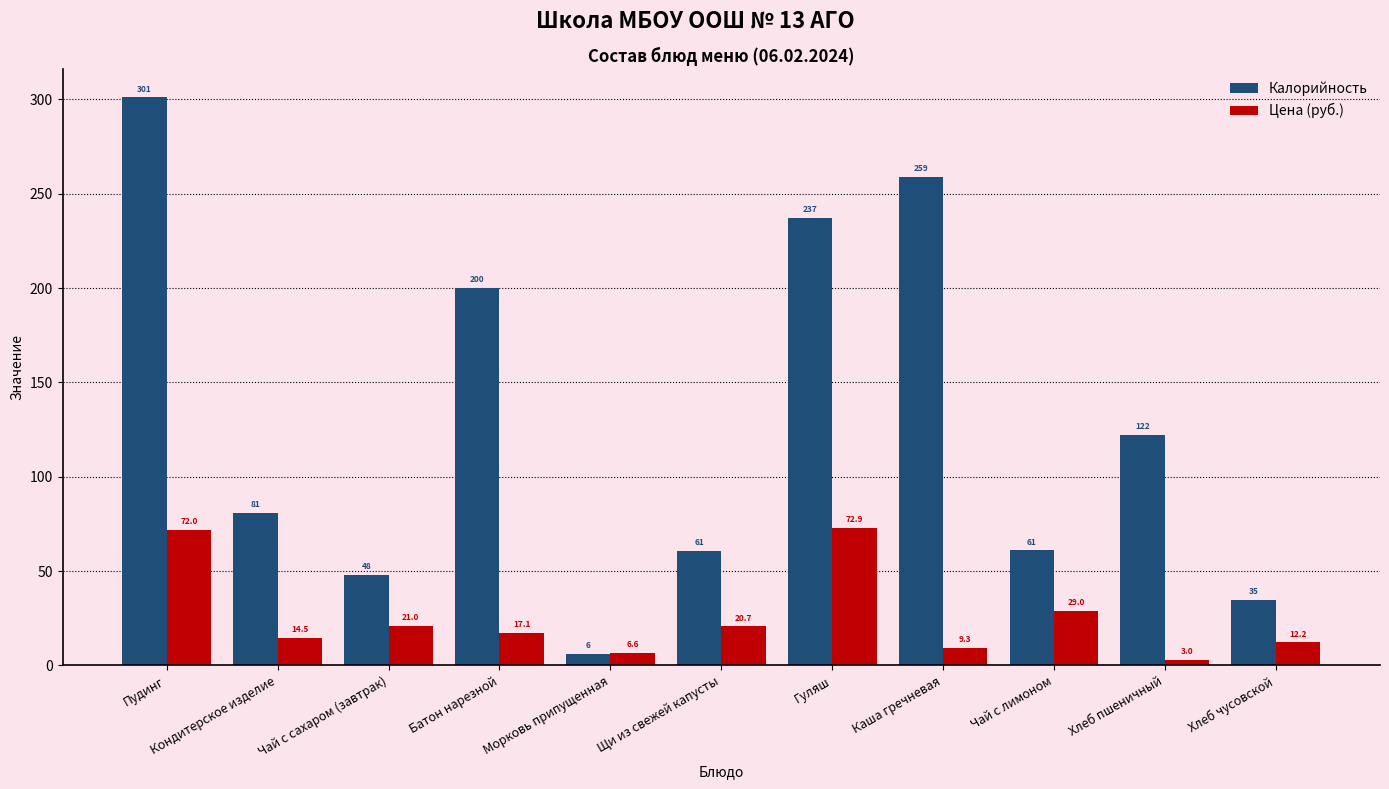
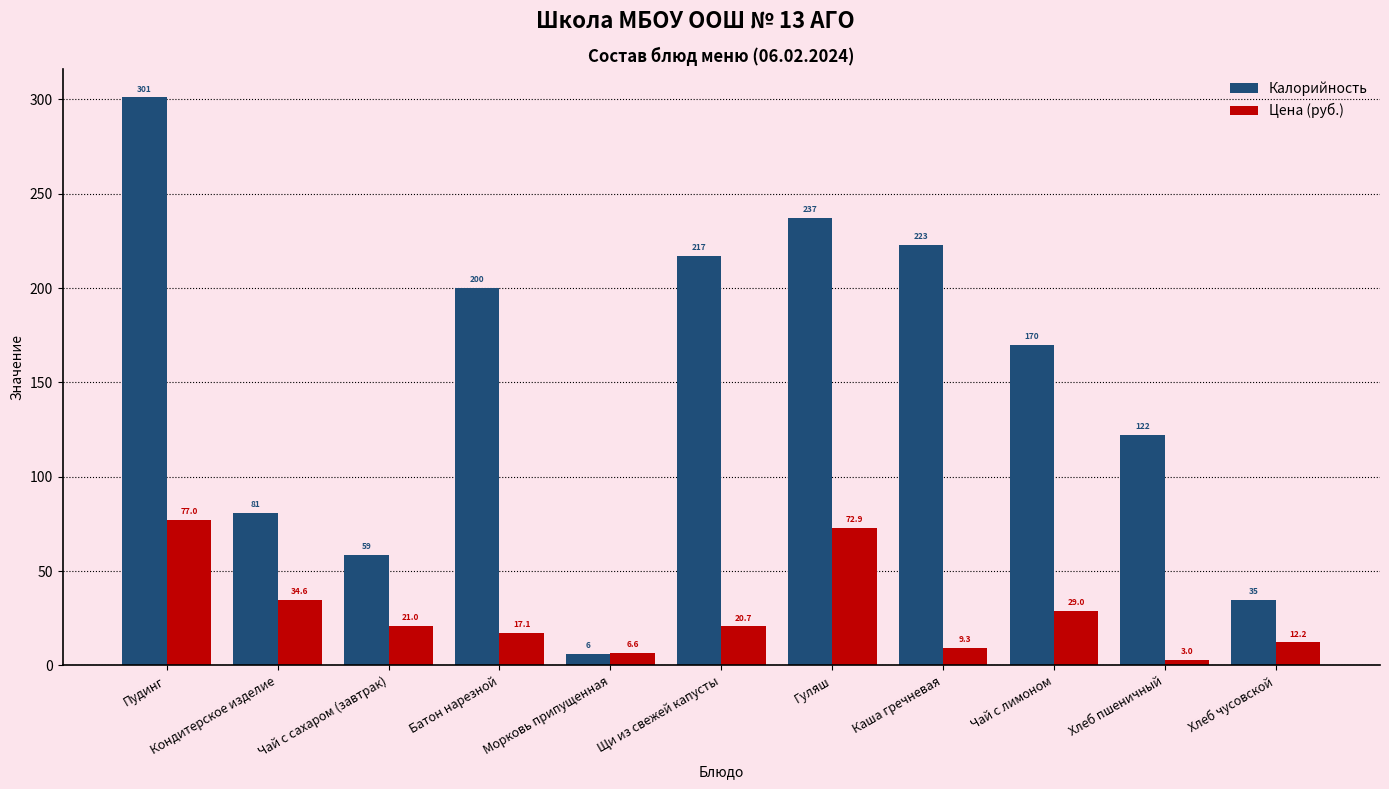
  {
    "Калорийность": {
      "Пудинг": 301,
      "Кондитерское изделие": 81,
-     "Чай с сахаром (завтрак)": 48,
+     "Чай с сахаром (завтрак)": 59,
      "Батон нарезной": 200,
      "Морковь припущенная": 6,
-     "Щи из свежей капусты": 61,
+     "Щи из свежей капусты": 217,
      "Гуляш": 237,
-     "Каша гречневая": 259,
-     "Чай с лимоном": 61,
+     "Каша гречневая": 223,
+     "Чай с лимоном": 170,
      "Хлеб пшеничный": 122,
      "Хлеб чусовской": 35
    },
    "Цена (руб.)": {
-     "Пудинг": 72.0,
-     "Кондитерское изделие": 14.5,
+     "Пудинг": 77.0,
+     "Кондитерское изделие": 34.6,
      "Чай с сахаром (завтрак)": 21.0,
      "Батон нарезной": 17.1,
      "Морковь припущенная": 6.6,
      "Щи из свежей капусты": 20.7,
      "Гуляш": 72.9,
      "Каша гречневая": 9.3,
      "Чай с лимоном": 29.0,
      "Хлеб пшеничный": 3.0,
      "Хлеб чусовской": 12.2
    }
  }
